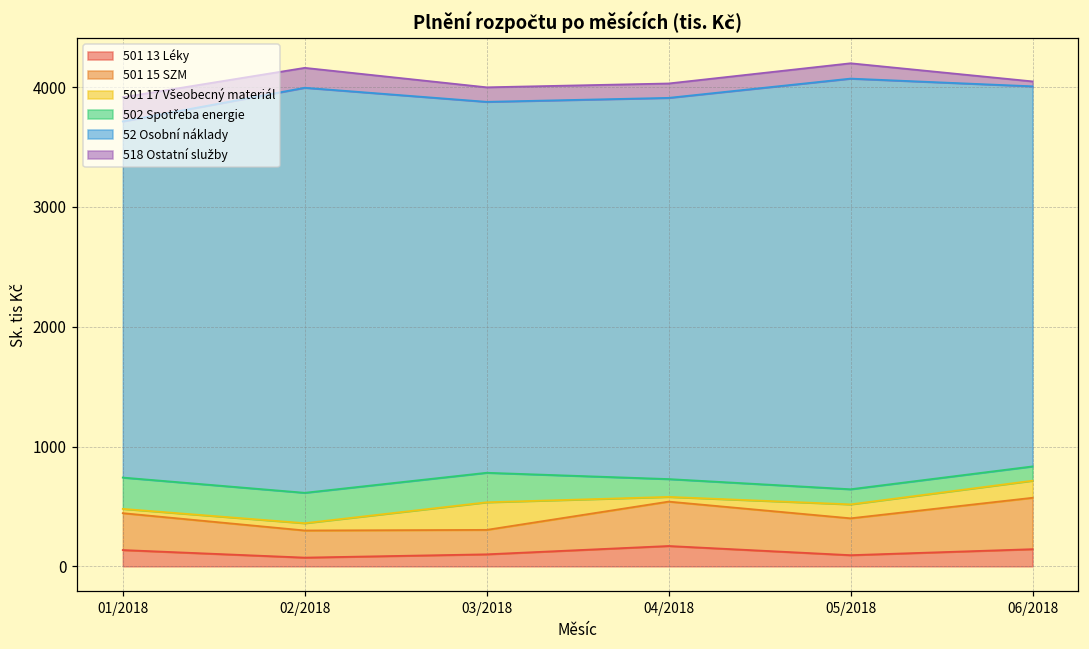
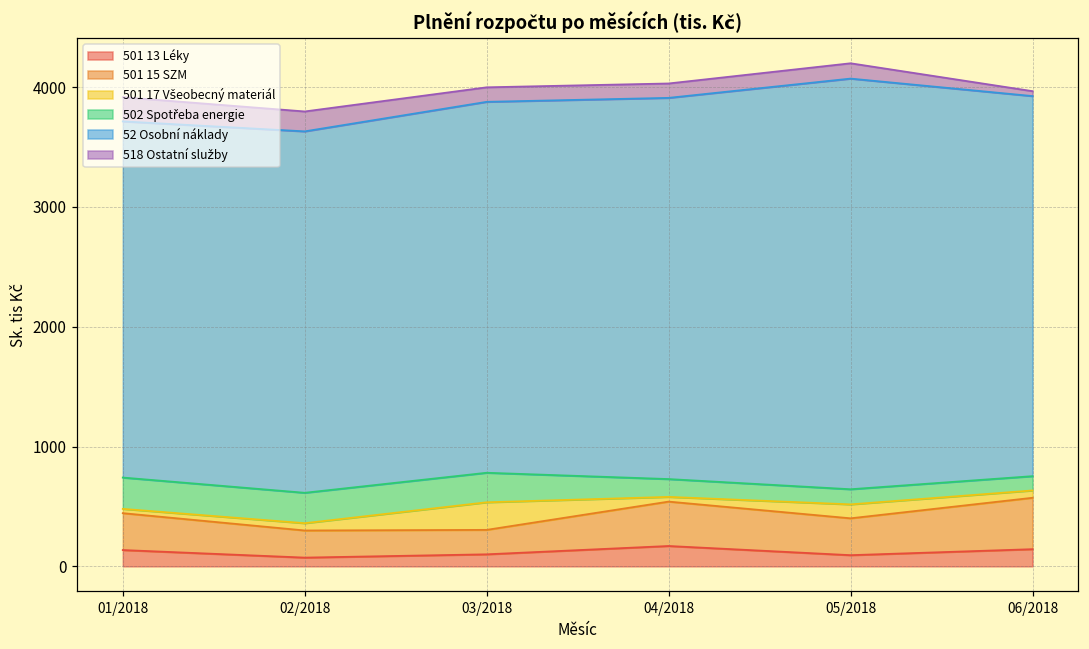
  {
    "501 17 Všeobecný materiál": {
      "01/2018": 40,
      "02/2018": 60,
      "03/2018": 230,
      "04/2018": 40,
      "05/2018": 120,
-     "06/2018": 140
+     "06/2018": 60
    },
    "502 Spotřeba energie": {
      "01/2018": 260,
      "02/2018": 250,
      "03/2018": 250,
      "04/2018": 150,
      "05/2018": 130,
      "06/2018": 120
    },
    "52 Osobní náklady": {
-     "02/2018": 3380,
+     "02/2018": 3020,
      "03/2018": 3100,
      "04/2018": 3180,
      "05/2018": 3430,
      "06/2018": 3170
    },
    "518 Ostatní služby": {
      "02/2018": 170,
      "03/2018": 120,
      "04/2018": 120,
      "05/2018": 130,
      "06/2018": 40
    }
  }
